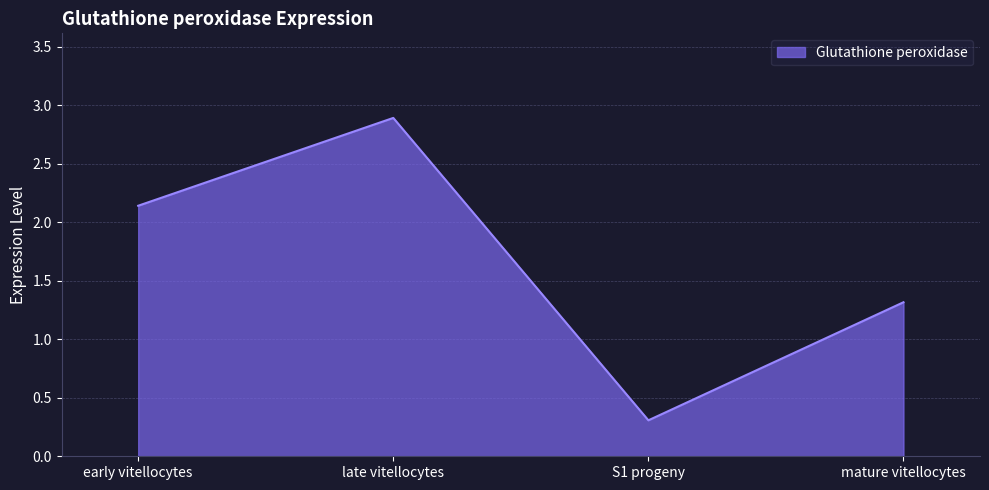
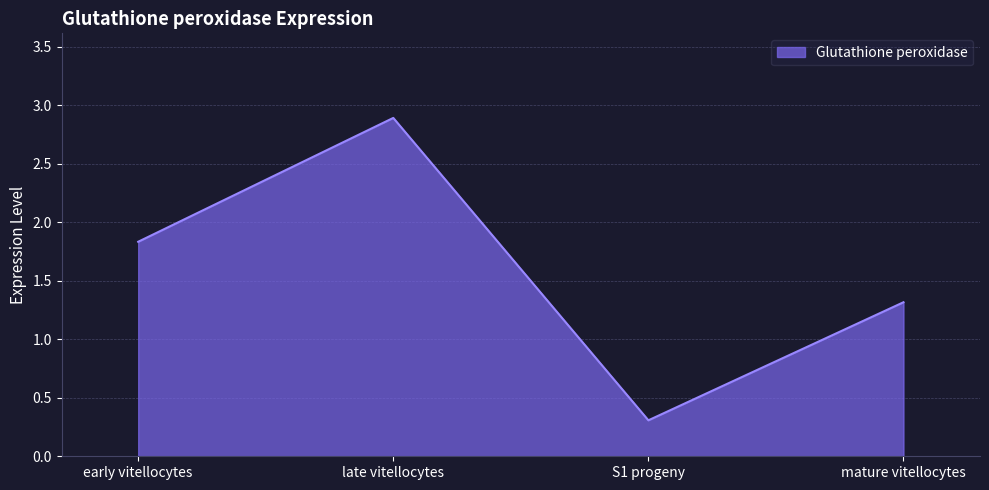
  {
-   "early vitellocytes": 2.14,
+   "early vitellocytes": 1.83,
    "late vitellocytes": 2.89,
    "S1 progeny": 0.31,
    "mature vitellocytes": 1.32
  }
